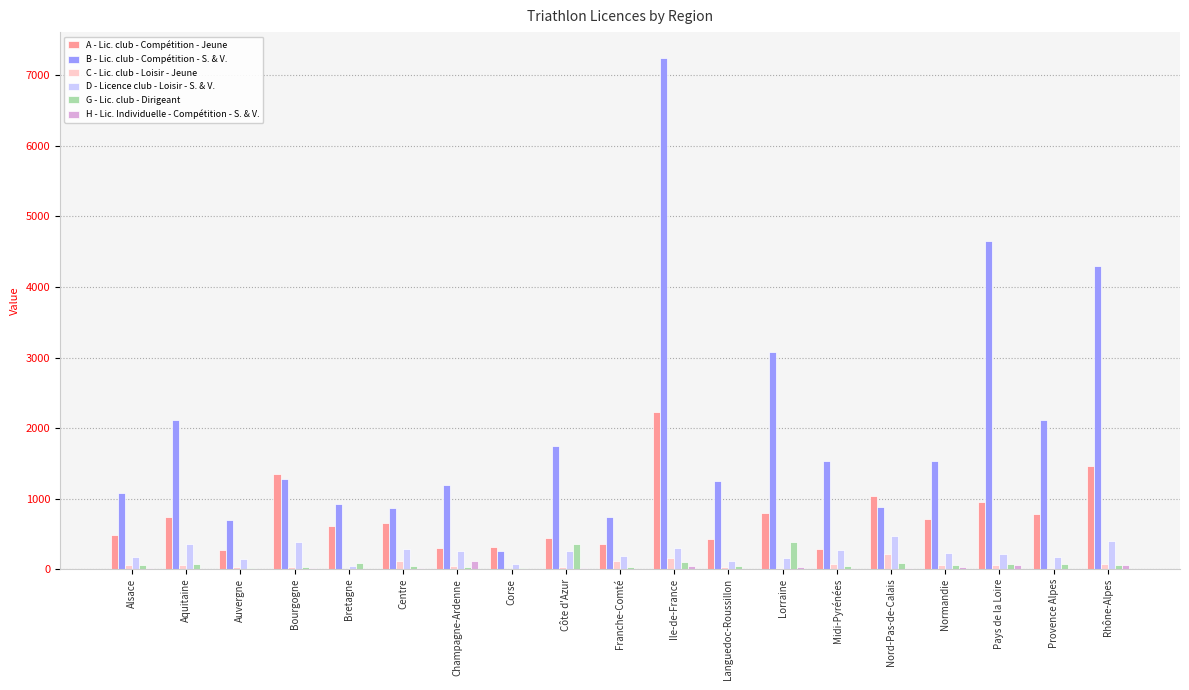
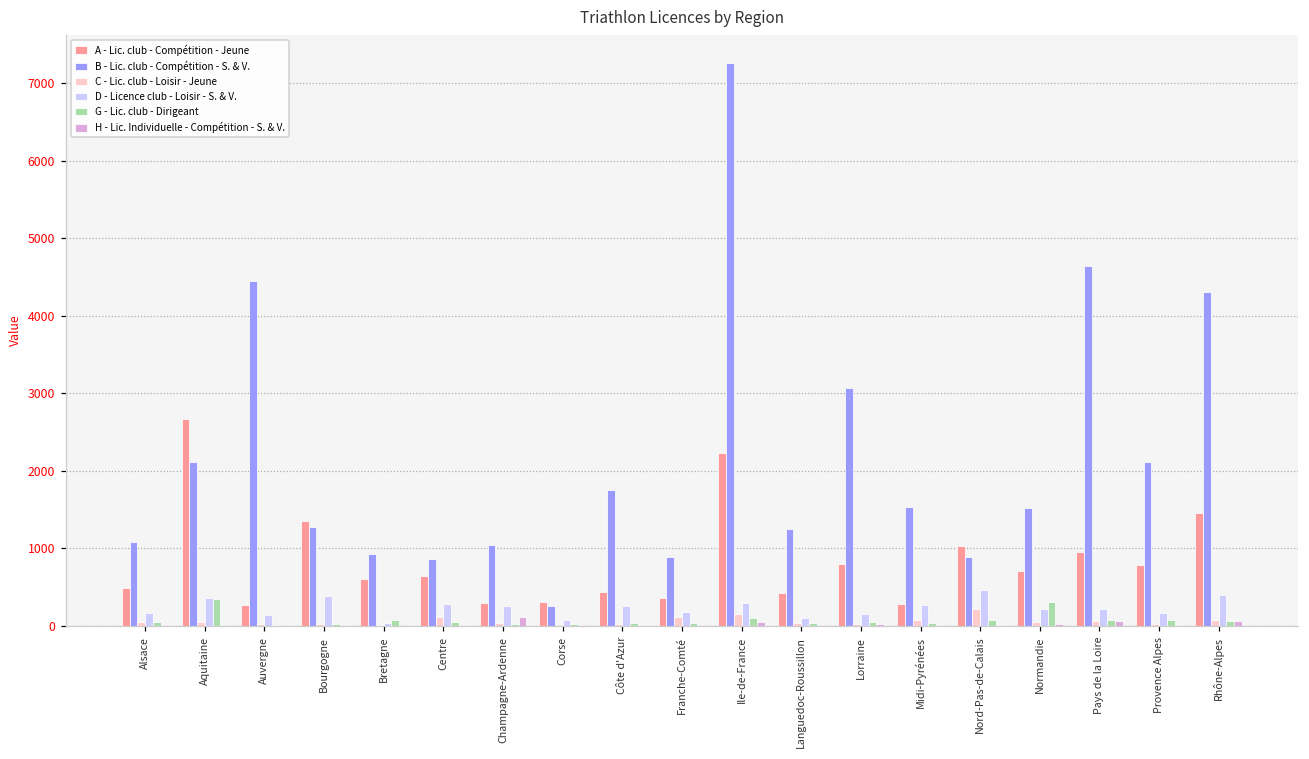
  {
    "A - Lic. club - Compétition - Jeune": {
      "Alsace": 500,
-     "Aquitaine": 700,
+     "Aquitaine": 2700,
      "Auvergne": 300,
      "Bourgogne": 1400,
      "Bretagne": 600,
      "Centre": 600,
      "Champagne-Ardenne": 300,
      "Corse": 300,
      "Côte d'Azur": 400,
      "Franche-Comté": 400,
      "Ile-de-France": 2200,
      "Languedoc-Roussillon": 400,
      "Lorraine": 800,
      "Midi-Pyrénées": 300,
      "Nord-Pas-de-Calais": 1000,
      "Normandie": 700,
      "Pays de la Loire": 1000,
      "Provence Alpes": 800,
      "Rhône-Alpes": 1500
    },
    "B - Lic. club - Compétition - S. & V.": {
      "Alsace": 1100,
      "Aquitaine": 2100,
-     "Auvergne": 700,
+     "Auvergne": 4400,
      "Bourgogne": 1300,
      "Bretagne": 900,
      "Centre": 900,
-     "Champagne-Ardenne": 1200,
+     "Champagne-Ardenne": 1000,
      "Corse": 300,
      "Côte d'Azur": 1700,
-     "Franche-Comté": 700,
+     "Franche-Comté": 900,
      "Ile-de-France": 7300,
      "Languedoc-Roussillon": 1300,
      "Lorraine": 3100,
      "Midi-Pyrénées": 1500,
      "Nord-Pas-de-Calais": 900,
      "Normandie": 1500,
      "Pays de la Loire": 4600,
      "Provence Alpes": 2100,
      "Rhône-Alpes": 4300
    },
    "G - Lic. club - Dirigeant": {
      "Alsace": 100,
-     "Aquitaine": 100,
+     "Aquitaine": 300,
      "Bretagne": 100,
      "Centre": 0,
-     "Côte d'Azur": 400,
+     "Côte d'Azur": 0,
      "Ile-de-France": 100,
      "Languedoc-Roussillon": 0,
-     "Lorraine": 400,
+     "Lorraine": 0,
      "Midi-Pyrénées": 0,
      "Nord-Pas-de-Calais": 100,
-     "Normandie": 100,
+     "Normandie": 300,
      "Pays de la Loire": 100,
      "Provence Alpes": 100,
      "Rhône-Alpes": 100
    }
  }
